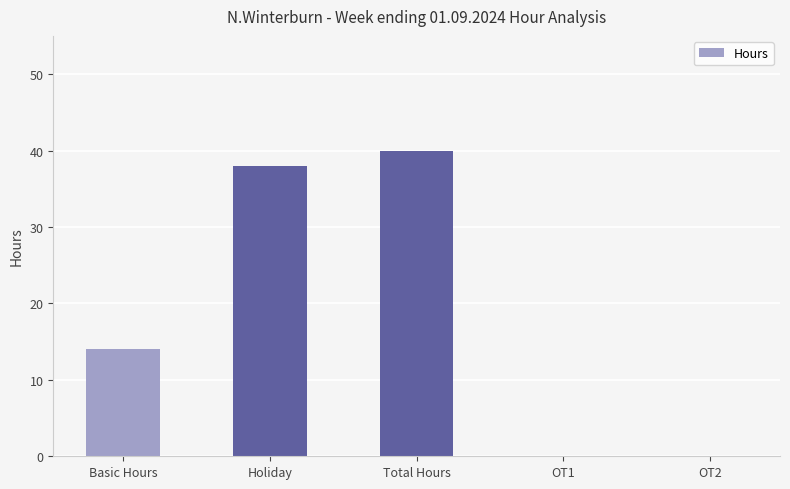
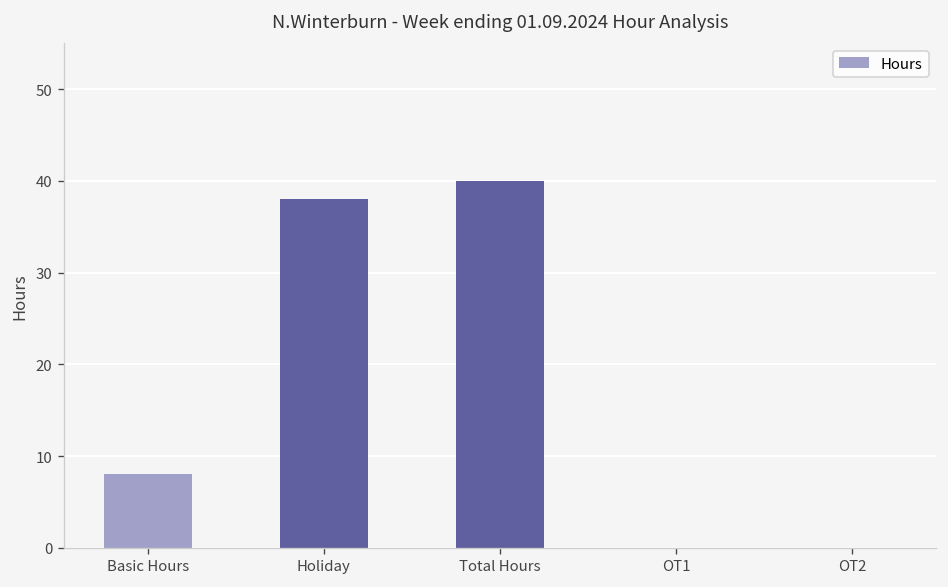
  {
-   "Basic Hours": 14,
+   "Basic Hours": 8,
    "Holiday": 38,
    "Total Hours": 40,
    "OT1": 0,
    "OT2": 0
  }
